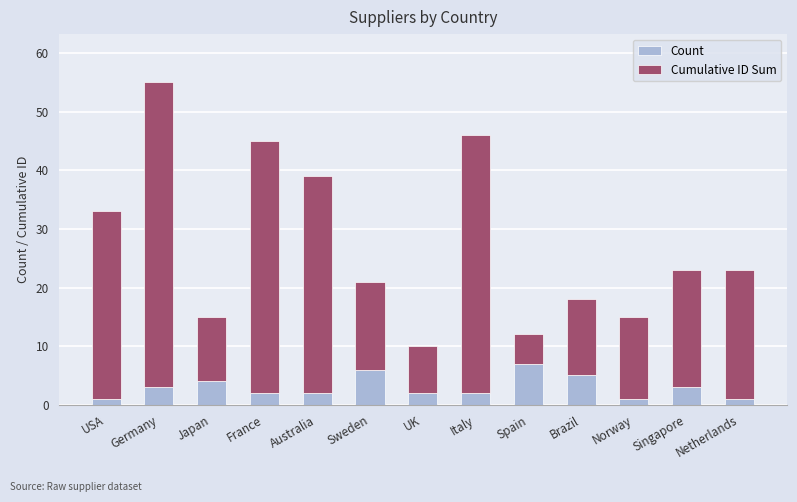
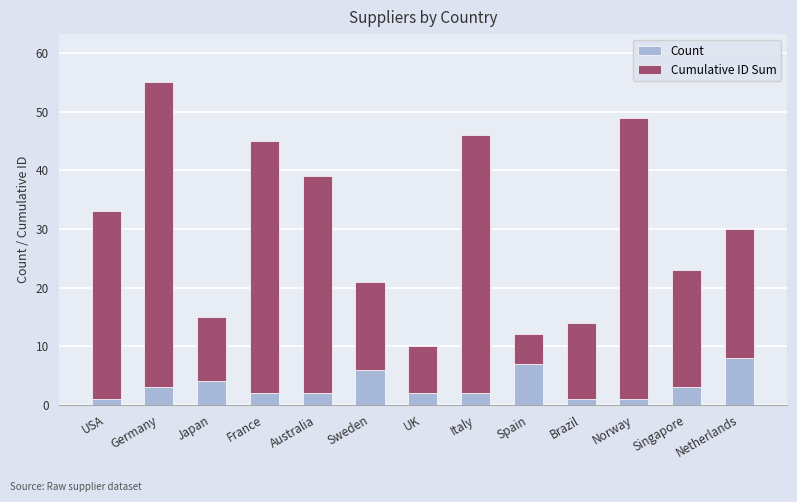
  {
    "Count": {
      "USA": 1,
      "Germany": 3,
      "Japan": 4,
      "France": 2,
      "Australia": 2,
      "Sweden": 6,
      "UK": 2,
      "Italy": 2,
      "Spain": 7,
-     "Brazil": 5,
+     "Brazil": 1,
      "Norway": 1,
      "Singapore": 3,
-     "Netherlands": 1
+     "Netherlands": 8
    },
    "Cumulative ID Sum": {
      "USA": 32,
      "Germany": 52,
      "Japan": 11,
      "France": 43,
      "Australia": 37,
      "Sweden": 15,
      "UK": 8,
      "Italy": 44,
      "Spain": 5,
      "Brazil": 13,
-     "Norway": 14,
+     "Norway": 48,
      "Singapore": 20,
      "Netherlands": 22
    }
  }
